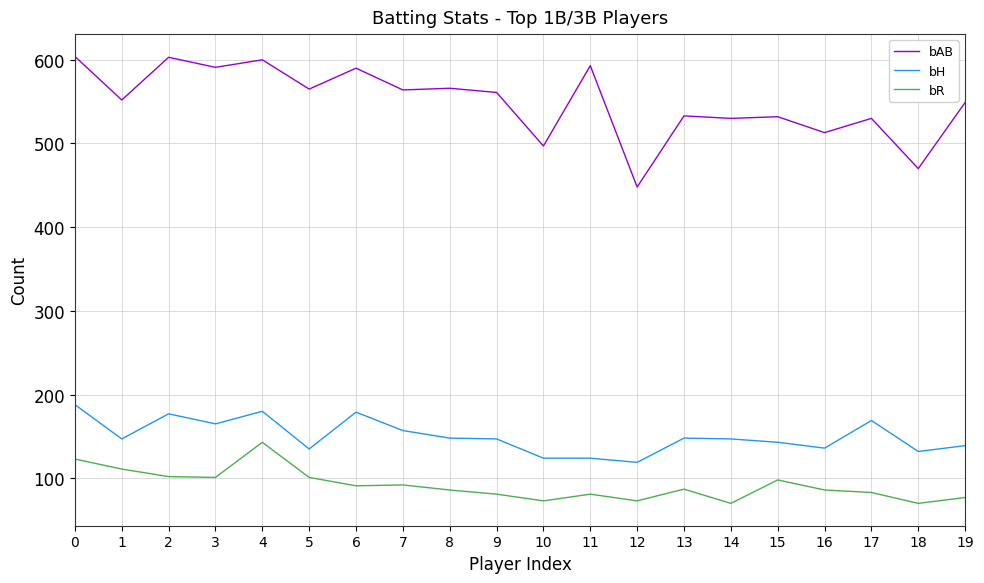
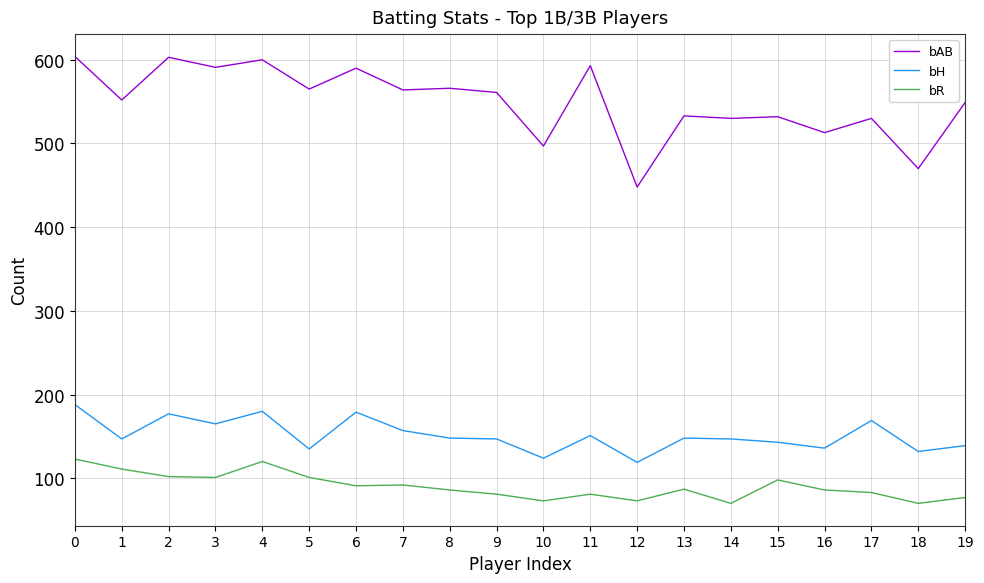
  {
    "bAB": {
      "0": 600,
      "1": 550,
      "2": 600,
      "3": 590,
      "4": 600,
      "5": 570,
      "6": 590,
      "7": 560,
      "8": 570,
      "9": 560,
      "10": 500,
      "11": 590,
      "12": 450,
      "13": 530,
      "14": 530,
      "15": 530,
      "16": 510,
      "17": 530,
      "18": 470,
      "19": 550
    },
    "bH": {
      "0": 190,
      "1": 150,
      "2": 180,
      "3": 170,
      "4": 180,
      "5": 140,
      "6": 180,
      "7": 160,
      "8": 150,
      "9": 150,
      "10": 120,
-     "11": 120,
+     "11": 150,
      "12": 120,
      "13": 150,
      "14": 150,
      "15": 140,
      "16": 140,
      "17": 170,
      "18": 130,
      "19": 140
    },
    "bR": {
      "0": 120,
      "1": 110,
      "2": 100,
      "3": 100,
-     "4": 140,
+     "4": 120,
      "5": 100,
      "6": 90,
      "7": 90,
      "8": 90,
      "9": 80,
      "10": 70,
      "11": 80,
      "12": 70,
      "13": 90,
      "14": 70,
      "15": 100,
      "16": 90,
      "17": 80,
      "18": 70,
      "19": 80
    }
  }
